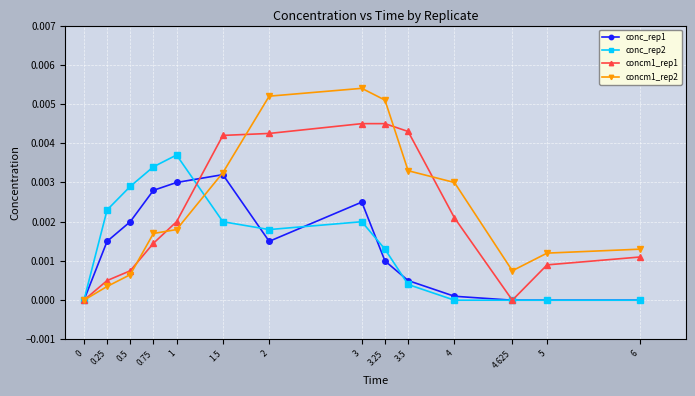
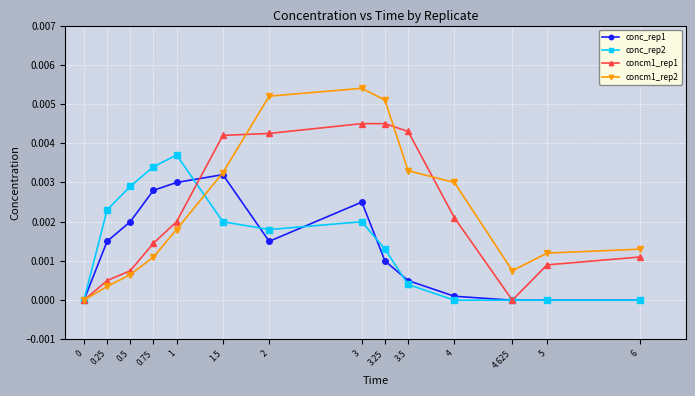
  {
    "conc_rep1": {
      "0.25": 0.0015,
      "0.5": 0.0020,
      "0.75": 0.0028,
      "1": 0.0030,
      "2": 0.0015,
      "3": 0.0025,
      "3.25": 0.0010,
      "3.5": 0.0005,
      "4": 0.0001
    },
    "conc_rep2": {
      "0.25": 0.0023,
      "0.5": 0.0029,
      "0.75": 0.0034,
      "1": 0.0037,
      "1.5": 0.0020,
      "2": 0.0018,
      "3": 0.0020,
      "3.25": 0.0013,
      "3.5": 0.0004,
      "4": 0.0000
    },
    "concm1_rep1": {
      "0.25": 0.0005,
      "0.5": 0.0008,
      "0.75": 0.0015,
      "1": 0.0020,
      "1.5": 0.0042,
      "2": 0.0043,
      "3": 0.0045,
      "3.25": 0.0045,
      "3.5": 0.0043,
      "4": 0.0021,
      "5": 0.0009,
      "6": 0.0011
    },
    "concm1_rep2": {
      "0.25": 0.0004,
      "0.5": 0.0007,
-     "0.75": 0.0017,
+     "0.75": 0.0011,
      "1": 0.0018,
      "2": 0.0052,
      "3": 0.0054,
      "3.25": 0.0051,
      "3.5": 0.0033,
      "4": 0.0030,
      "4.625": 0.0008,
      "5": 0.0012,
      "6": 0.0013
    }
  }
